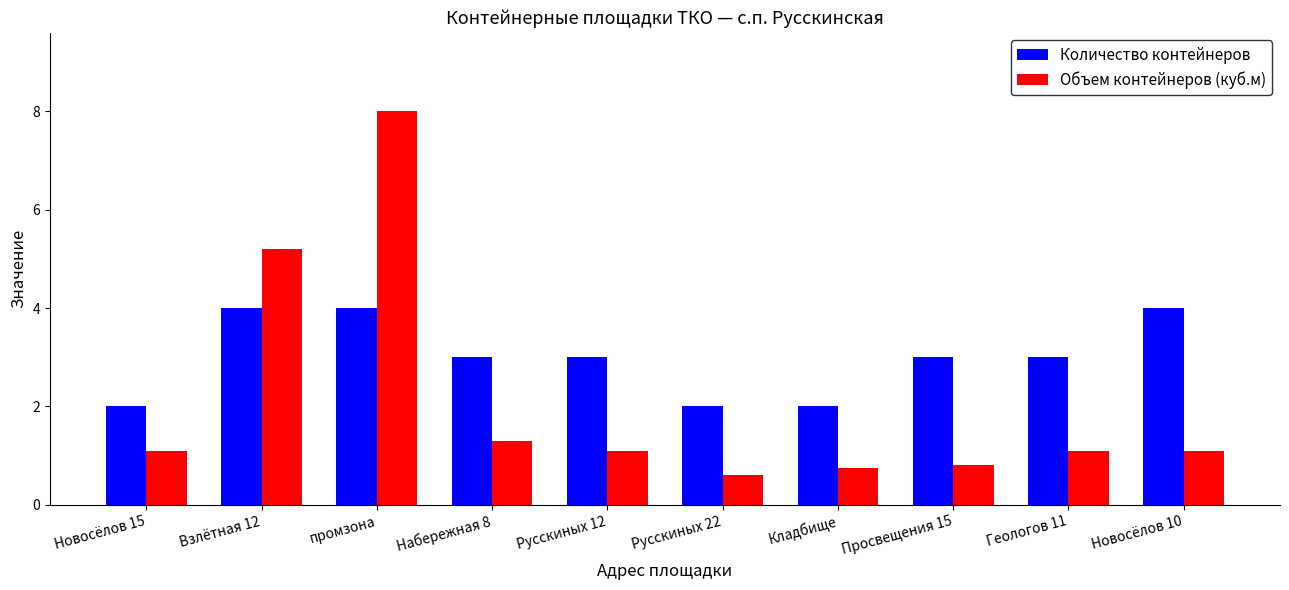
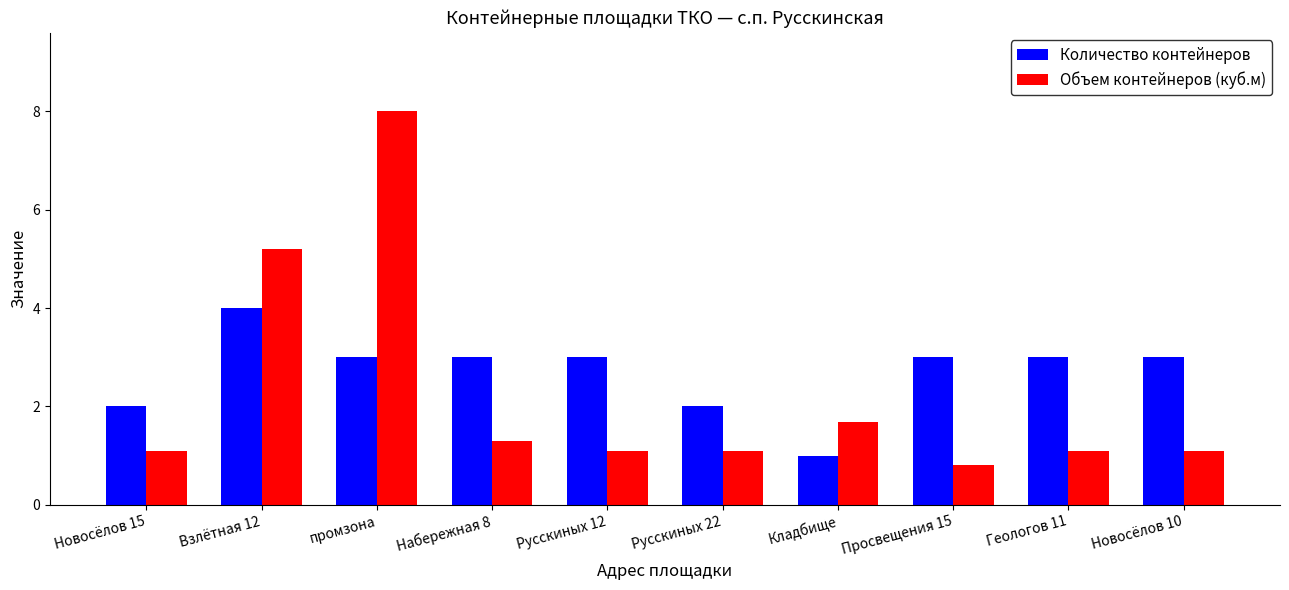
  {
    "Количество контейнеров": {
      "Новосёлов 15": 2,
      "Взлётная 12": 4,
-     "промзона": 4,
+     "промзона": 3,
      "Набережная 8": 3,
      "Русскиных 12": 3,
      "Русскиных 22": 2,
-     "Кладбище": 2,
+     "Кладбище": 1,
      "Просвещения 15": 3,
      "Геологов 11": 3,
-     "Новосёлов 10": 4
+     "Новосёлов 10": 3
    },
    "Объем контейнеров (куб.м)": {
      "Новосёлов 15": 1.1,
      "Взлётная 12": 5.2,
      "промзона": 8.0,
      "Набережная 8": 1.3,
      "Русскиных 12": 1.1,
-     "Русскиных 22": 0.6,
-     "Кладбище": 0.8,
+     "Русскиных 22": 1.1,
+     "Кладбище": 1.7,
      "Просвещения 15": 0.8,
      "Геологов 11": 1.1,
      "Новосёлов 10": 1.1
    }
  }
